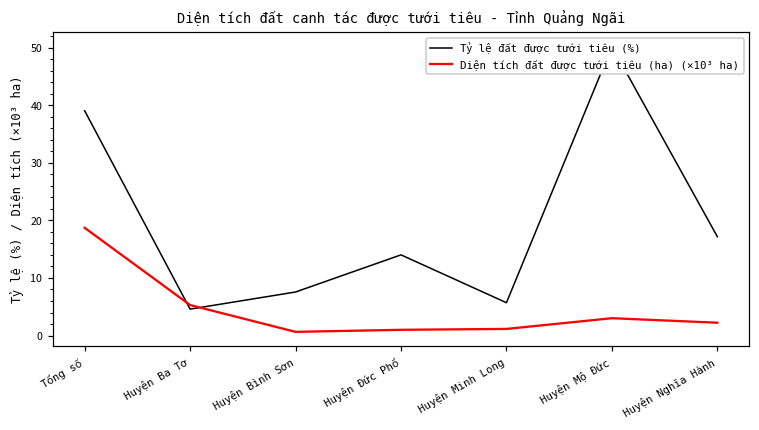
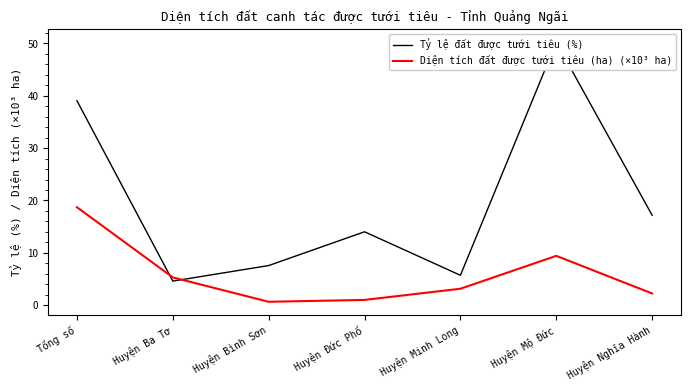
  {
    "Tỷ lệ đất được tưới tiêu (%)": {
      "Tổng số": 39,
      "Huyện Ba Tơ": 5,
      "Huyện Bình Sơn": 8,
      "Huyện Đức Phổ": 14,
      "Huyện Minh Long": 6,
      "Huyện Nghĩa Hành": 17
    },
    "Diện tích đất được tưới tiêu (ha) (×10³ ha)": {
      "Tổng số": 19,
      "Huyện Ba Tơ": 5,
      "Huyện Bình Sơn": 1,
      "Huyện Đức Phổ": 1,
-     "Huyện Minh Long": 1,
-     "Huyện Mộ Đức": 3,
+     "Huyện Minh Long": 3,
+     "Huyện Mộ Đức": 9,
      "Huyện Nghĩa Hành": 2
    }
  }
